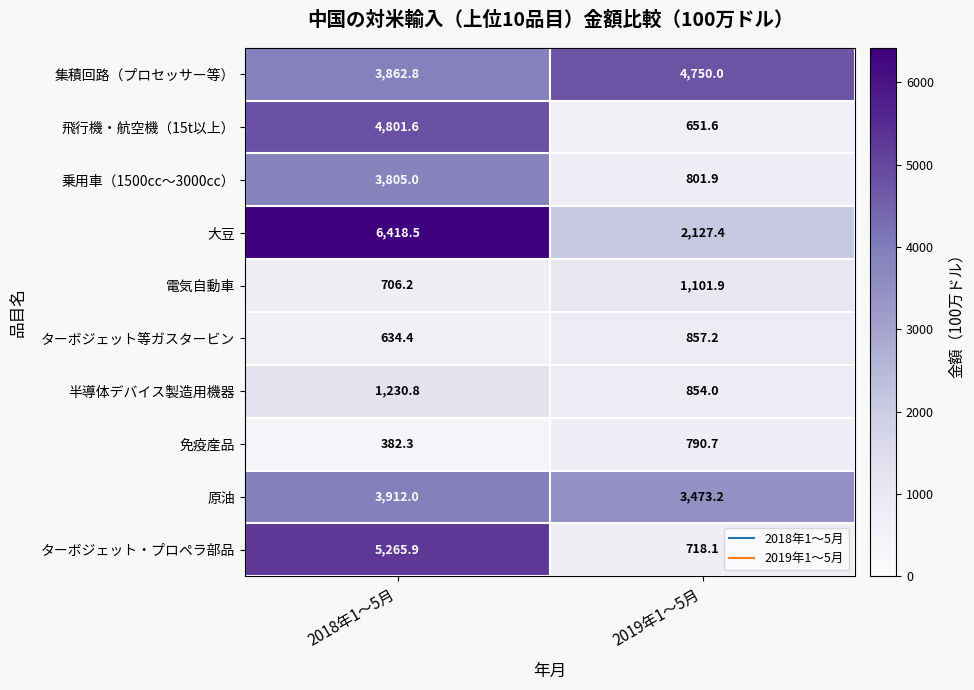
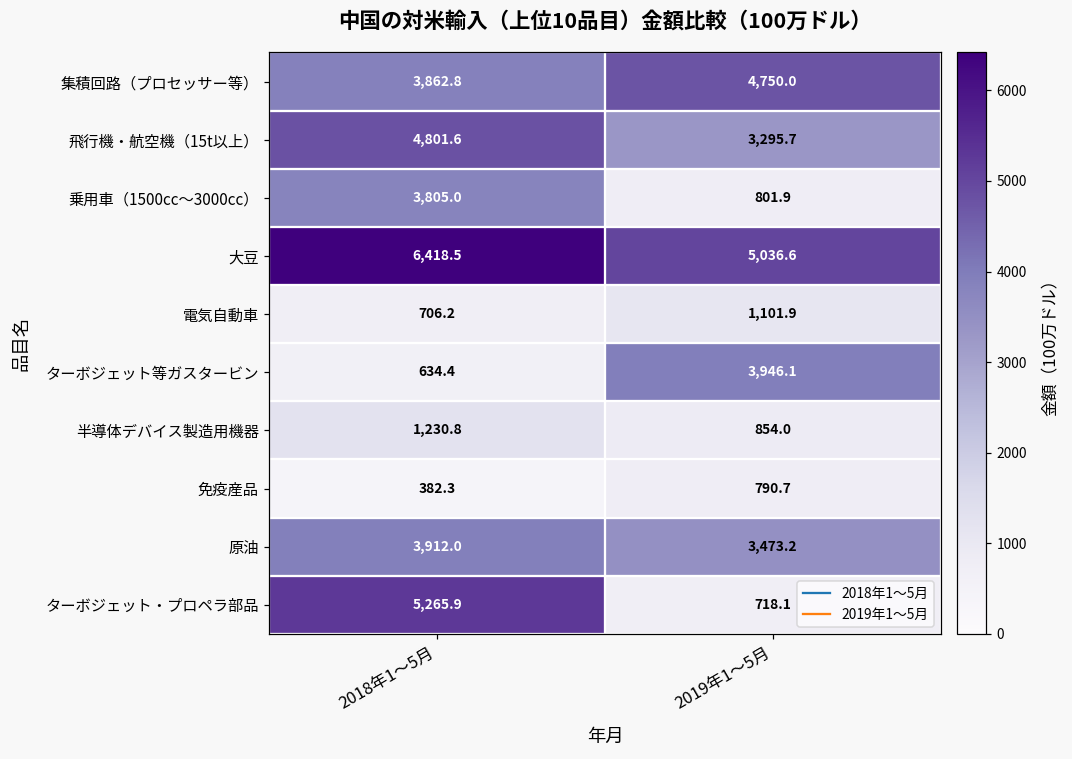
  {
    "集積回路（プロセッサー等）": {
      "2018年1～5月": "3,862.8",
      "2019年1～5月": "4,750.0"
    },
    "飛行機・航空機（15t以上）": {
      "2018年1～5月": "4,801.6",
-     "2019年1～5月": "651.6"
+     "2019年1～5月": "3,295.7"
    },
    "乗用車（1500cc～3000cc）": {
      "2018年1～5月": "3,805.0",
      "2019年1～5月": "801.9"
    },
    "大豆": {
      "2018年1～5月": "6,418.5",
-     "2019年1～5月": "2,127.4"
+     "2019年1～5月": "5,036.6"
    },
    "電気自動車": {
      "2018年1～5月": "706.2",
      "2019年1～5月": "1,101.9"
    },
    "ターボジェット等ガスタービン": {
      "2018年1～5月": "634.4",
-     "2019年1～5月": "857.2"
+     "2019年1～5月": "3,946.1"
    },
    "半導体デバイス製造用機器": {
      "2018年1～5月": "1,230.8",
      "2019年1～5月": "854.0"
    },
    "免疫産品": {
      "2018年1～5月": "382.3",
      "2019年1～5月": "790.7"
    },
    "原油": {
      "2018年1～5月": "3,912.0",
      "2019年1～5月": "3,473.2"
    },
    "ターボジェット・プロペラ部品": {
      "2018年1～5月": "5,265.9",
      "2019年1～5月": "718.1"
    }
  }
